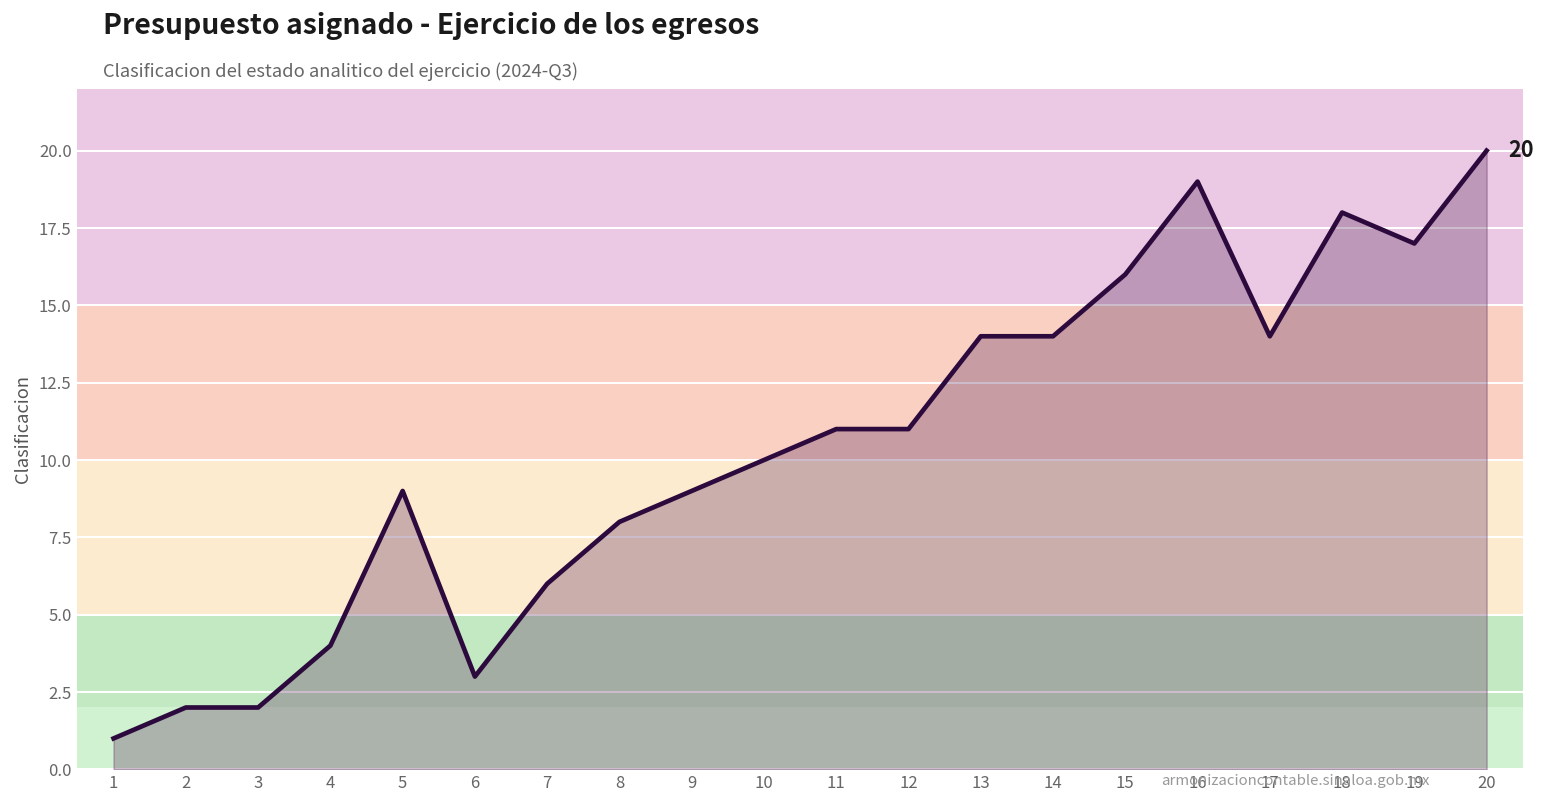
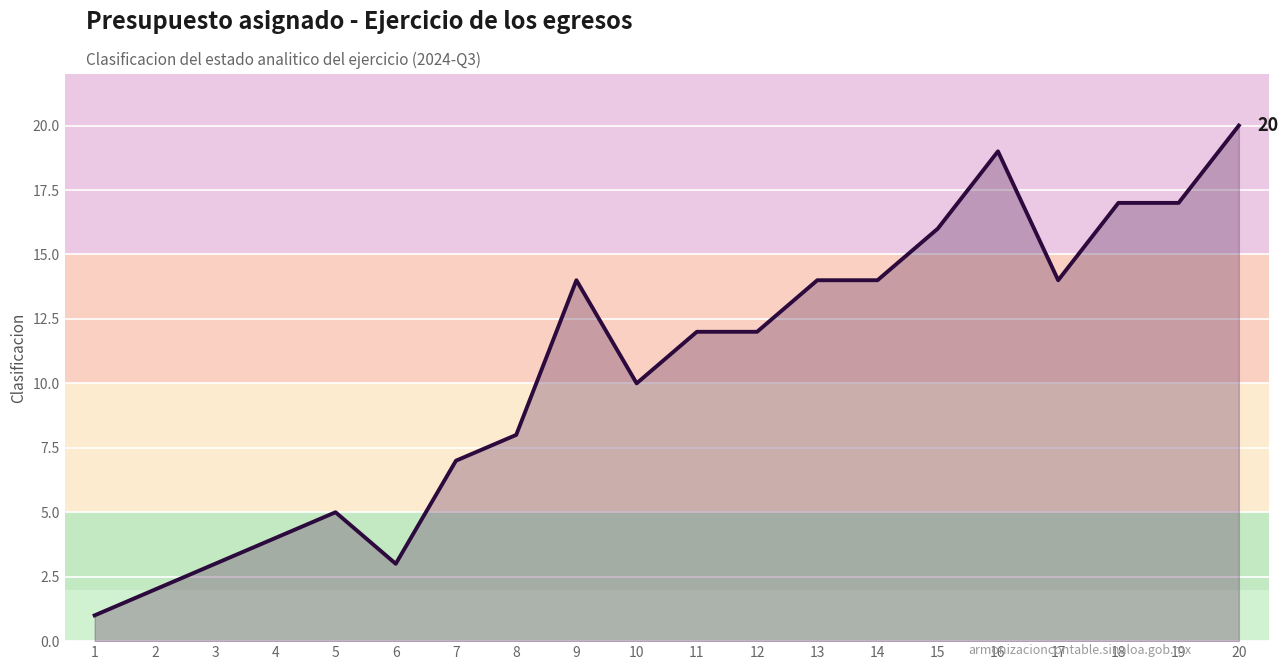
  {
    "1": 1,
    "2": 2,
-   "3": 2,
+   "3": 3,
    "4": 4,
-   "5": 9,
+   "5": 5,
    "6": 3,
-   "7": 6,
+   "7": 7,
    "8": 8,
-   "9": 9,
+   "9": 14,
    "10": 10,
-   "11": 11,
-   "12": 11,
+   "11": 12,
+   "12": 12,
    "13": 14,
    "14": 14,
    "15": 16,
    "16": 19,
    "17": 14,
-   "18": 18,
+   "18": 17,
    "19": 17
  }
